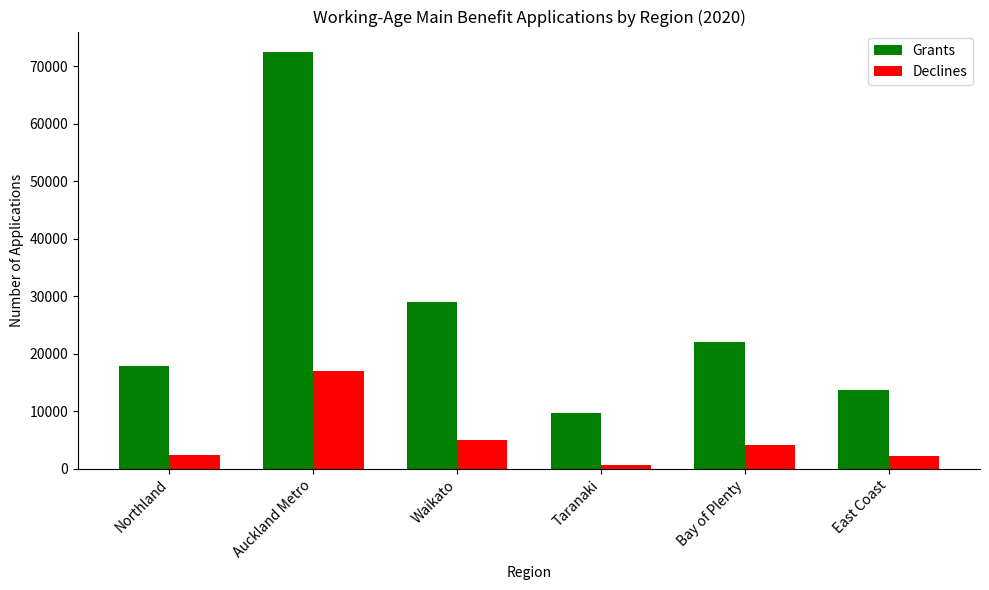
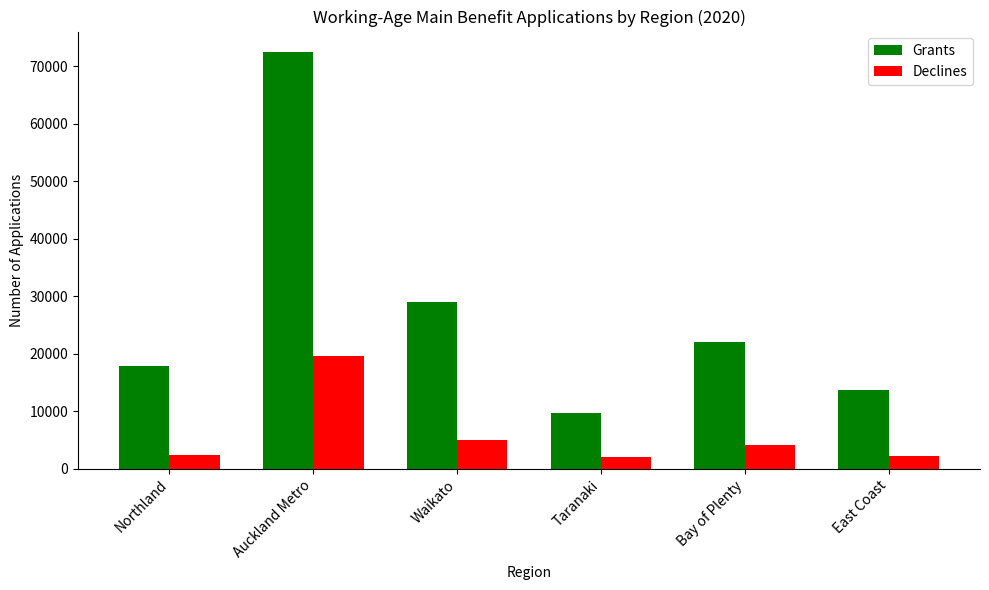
  {
    "Grants": {
      "Northland": 18000,
      "Auckland Metro": 72000,
      "Waikato": 29000,
      "Taranaki": 10000,
      "Bay of Plenty": 22000,
      "East Coast": 14000
    },
    "Declines": {
      "Northland": 2000,
-     "Auckland Metro": 17000,
+     "Auckland Metro": 20000,
      "Waikato": 5000,
-     "Taranaki": 1000,
+     "Taranaki": 2000,
      "Bay of Plenty": 4000,
      "East Coast": 2000
    }
  }
